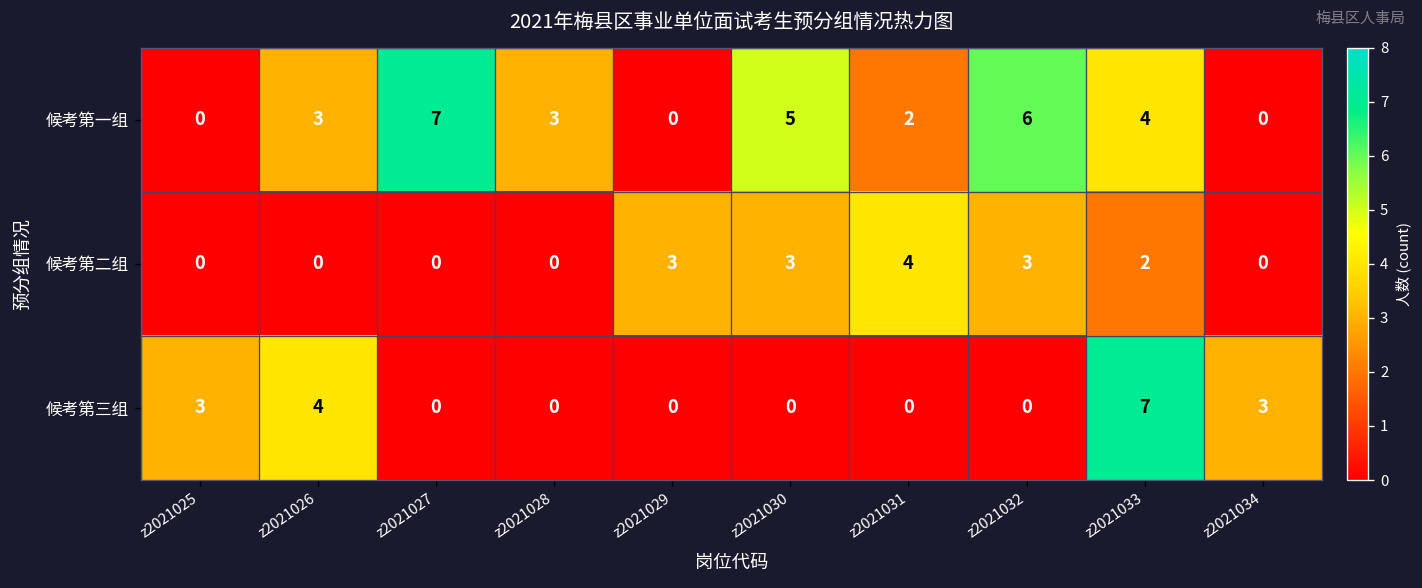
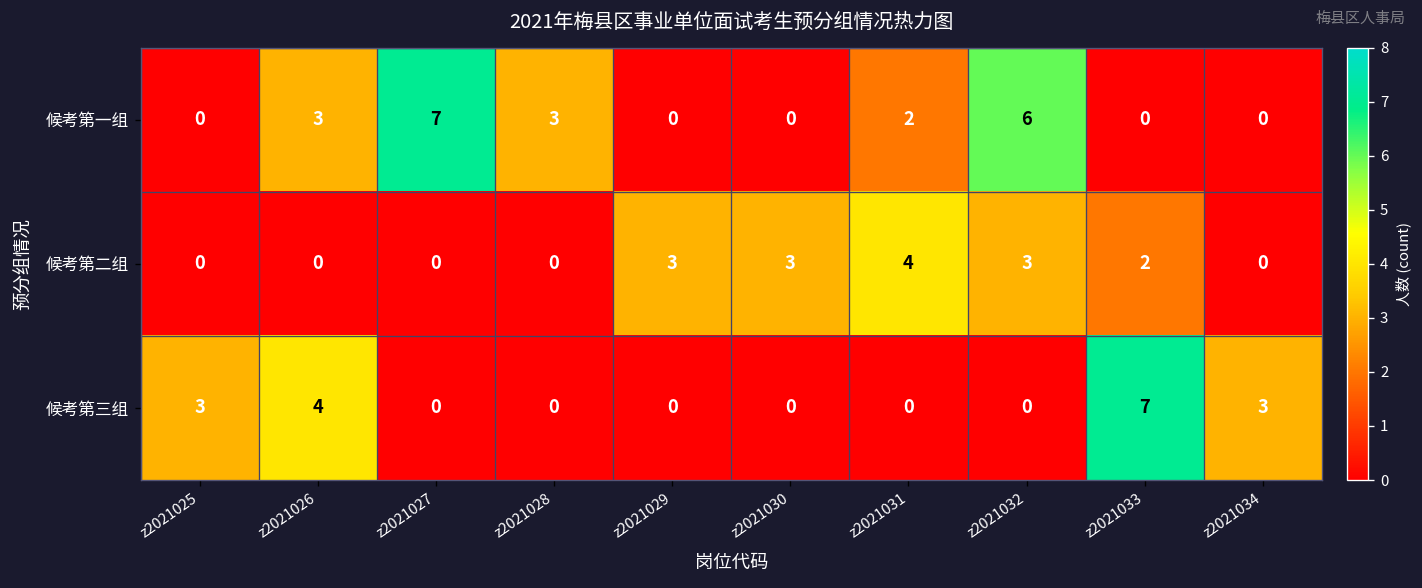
  {
    "候考第一组": {
      "z2021025": 0,
      "z2021026": 3,
      "z2021027": 7,
      "z2021028": 3,
      "z2021029": 0,
-     "z2021030": 5,
+     "z2021030": 0,
      "z2021031": 2,
      "z2021032": 6,
-     "z2021033": 4,
+     "z2021033": 0,
      "z2021034": 0
    },
    "候考第二组": {
      "z2021025": 0,
      "z2021026": 0,
      "z2021027": 0,
      "z2021028": 0,
      "z2021029": 3,
      "z2021030": 3,
      "z2021031": 4,
      "z2021032": 3,
      "z2021033": 2,
      "z2021034": 0
    },
    "候考第三组": {
      "z2021025": 3,
      "z2021026": 4,
      "z2021027": 0,
      "z2021028": 0,
      "z2021029": 0,
      "z2021030": 0,
      "z2021031": 0,
      "z2021032": 0,
      "z2021033": 7,
      "z2021034": 3
    }
  }
